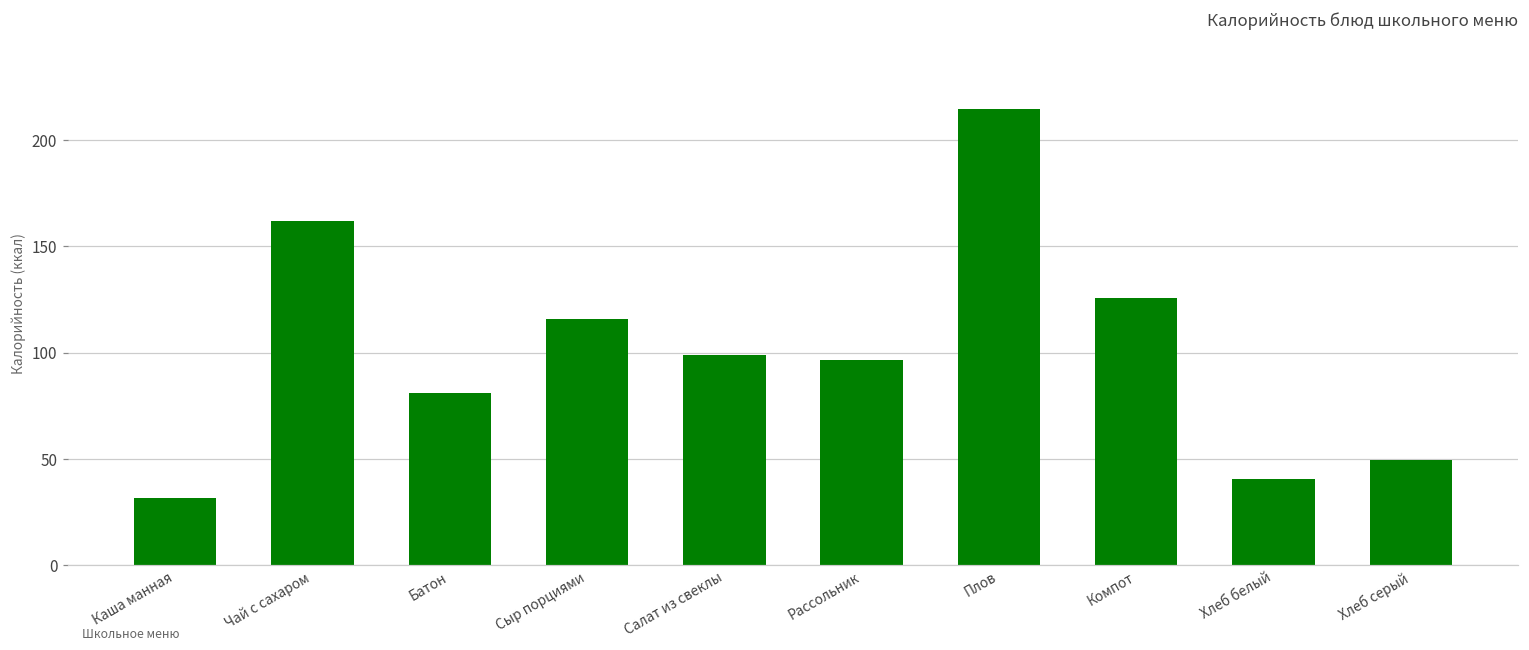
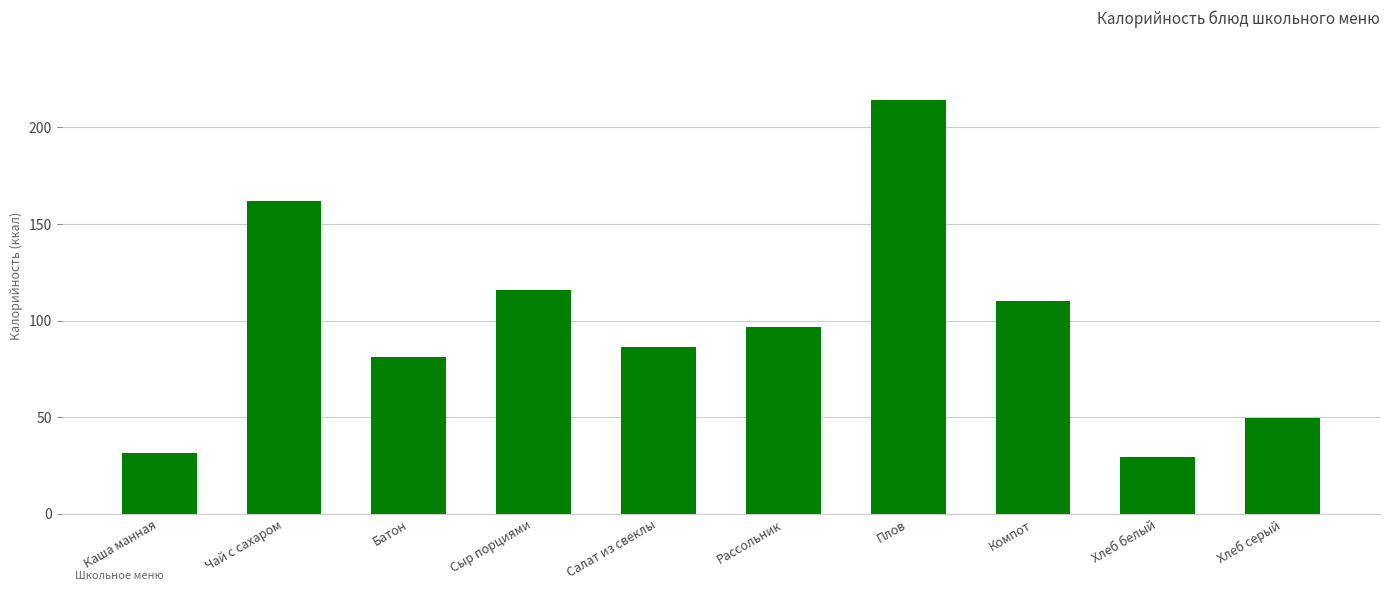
  {
    "Каша манная": 32,
    "Чай с сахаром": 162,
    "Батон": 81,
    "Сыр порциями": 116,
-   "Салат из свеклы": 99,
+   "Салат из свеклы": 86,
    "Рассольник": 97,
    "Плов": 214,
-   "Компот": 126,
-   "Хлеб белый": 41,
+   "Компот": 110,
+   "Хлеб белый": 30,
    "Хлеб серый": 50
  }
